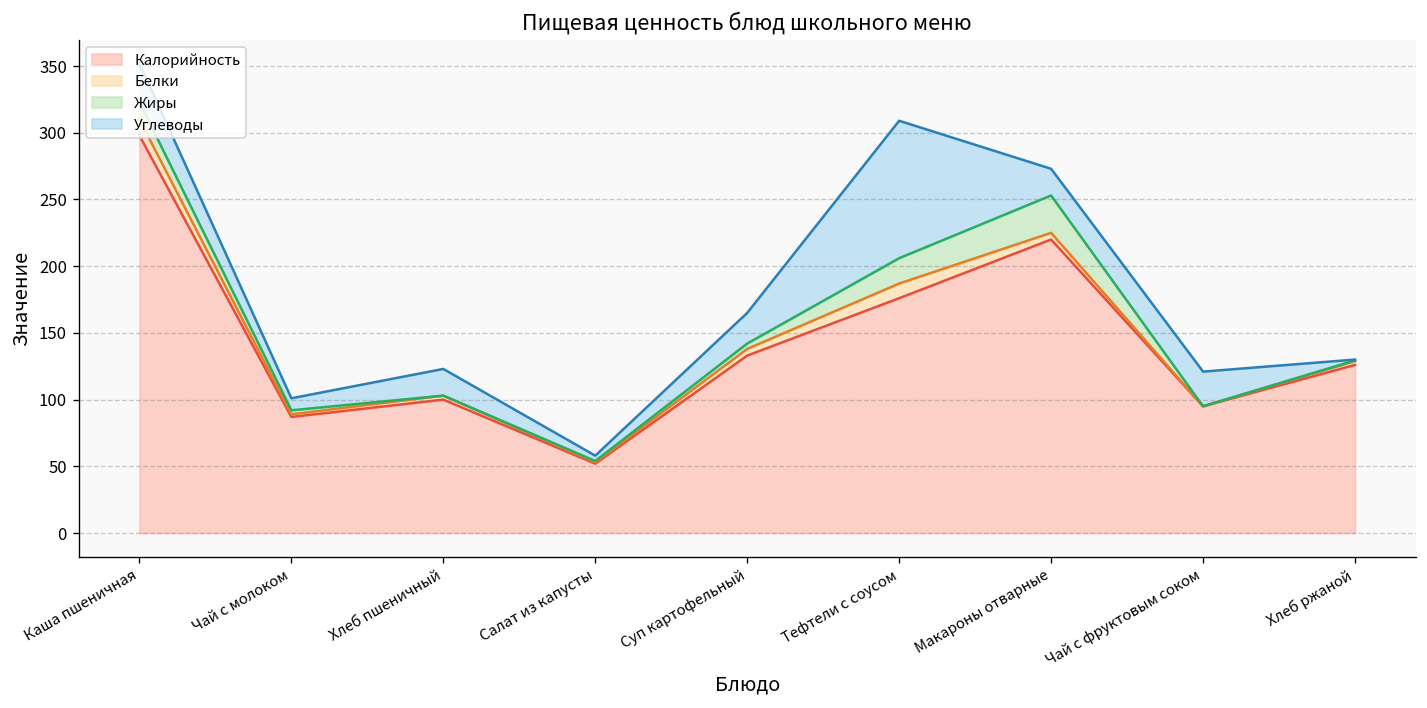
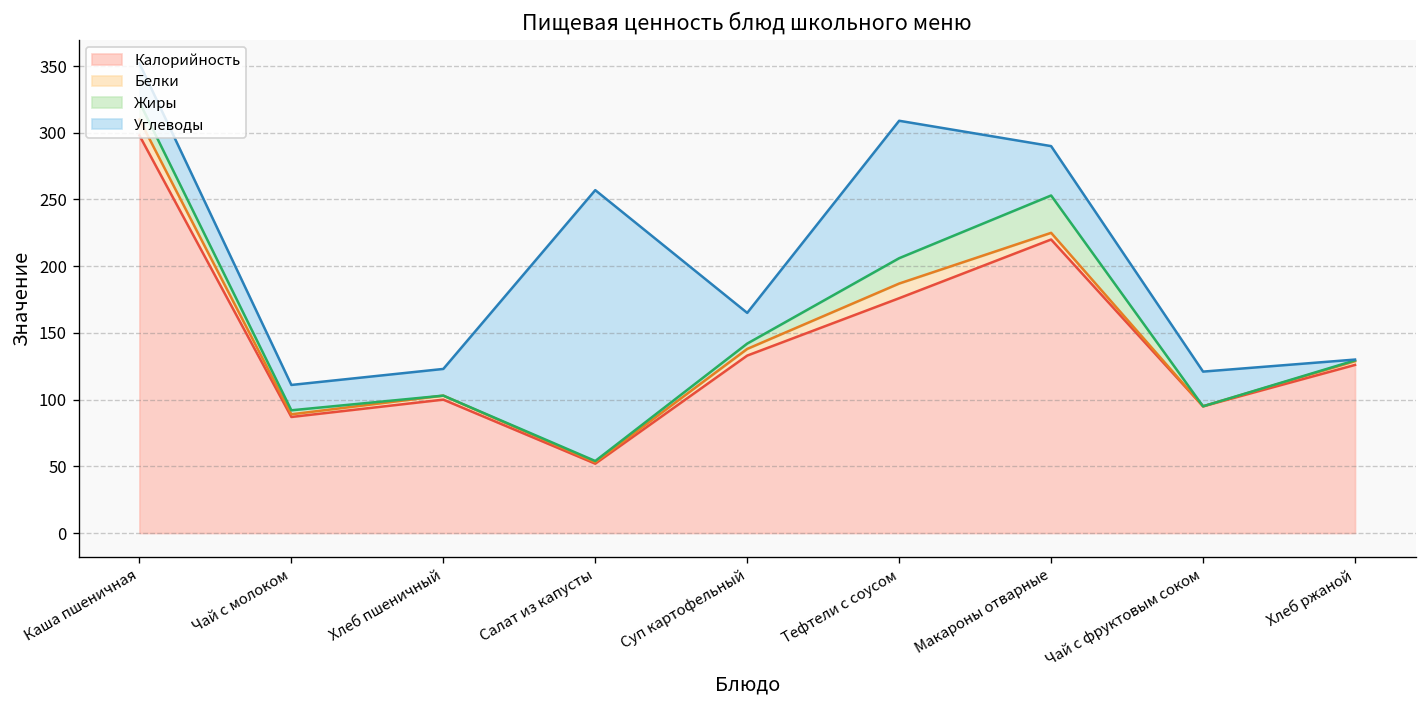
  {
    "Жиры": {
      "Чай с молоком": 3,
      "Суп картофельный": 4,
      "Тефтели с соусом": 19,
      "Макароны отварные": 28
    },
    "Углеводы": {
-     "Чай с молоком": 9,
+     "Чай с молоком": 19,
      "Хлеб пшеничный": 20,
-     "Салат из капусты": 4,
+     "Салат из капусты": 203,
      "Суп картофельный": 23,
      "Тефтели с соусом": 103,
-     "Макароны отварные": 20,
+     "Макароны отварные": 37,
      "Чай с фруктовым соком": 26
    }
  }
